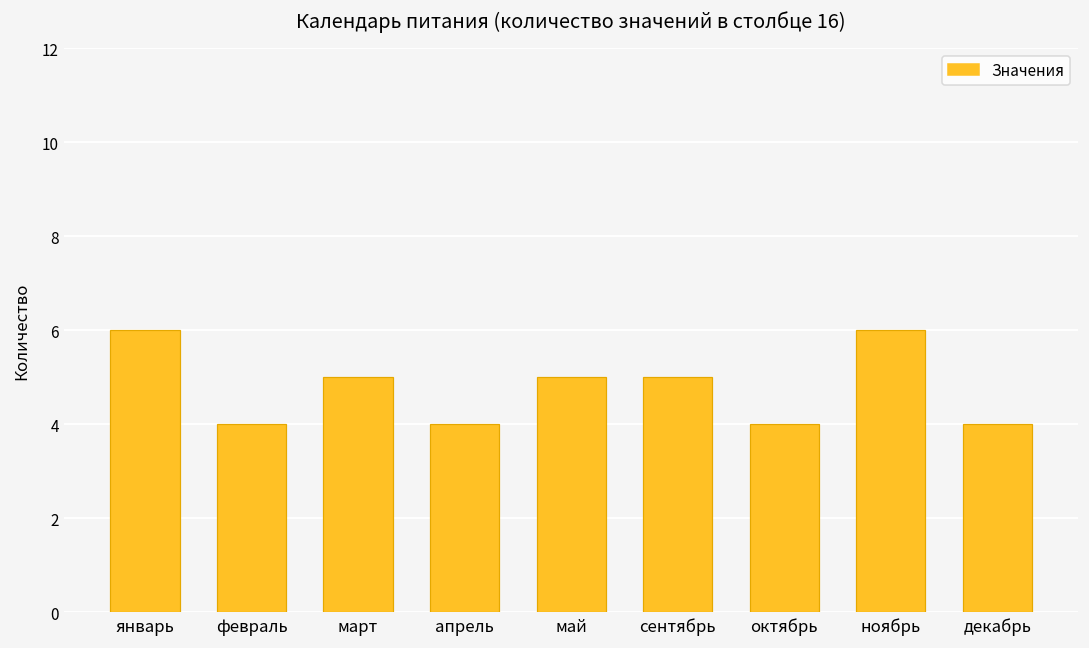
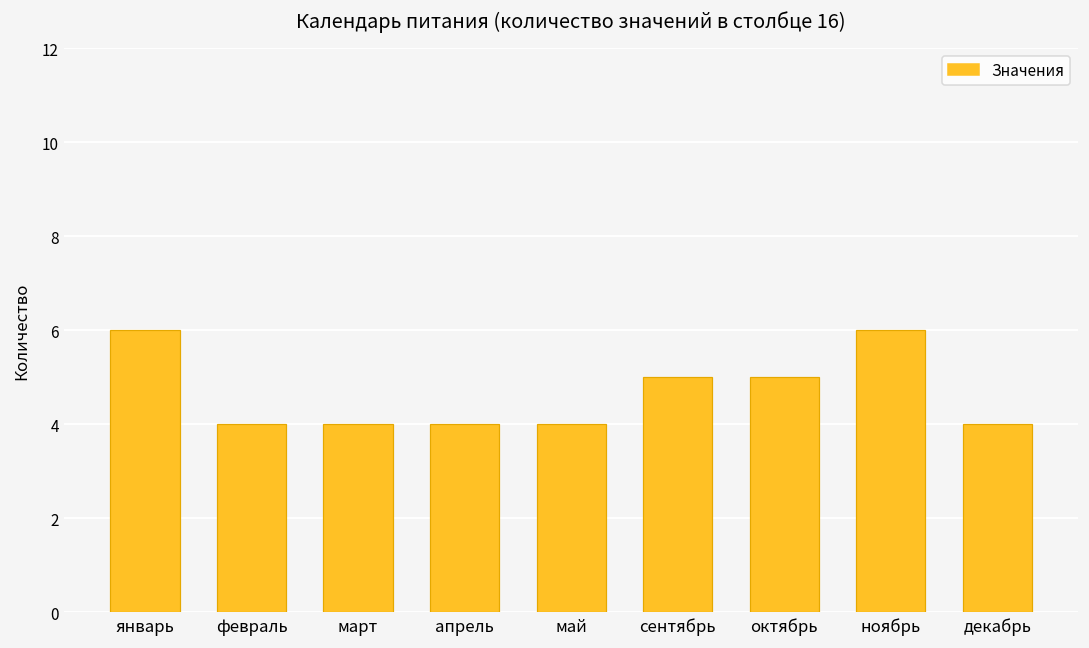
  {
    "январь": 6,
    "февраль": 4,
-   "март": 5,
+   "март": 4,
    "апрель": 4,
-   "май": 5,
+   "май": 4,
    "сентябрь": 5,
-   "октябрь": 4,
+   "октябрь": 5,
    "ноябрь": 6,
    "декабрь": 4
  }
